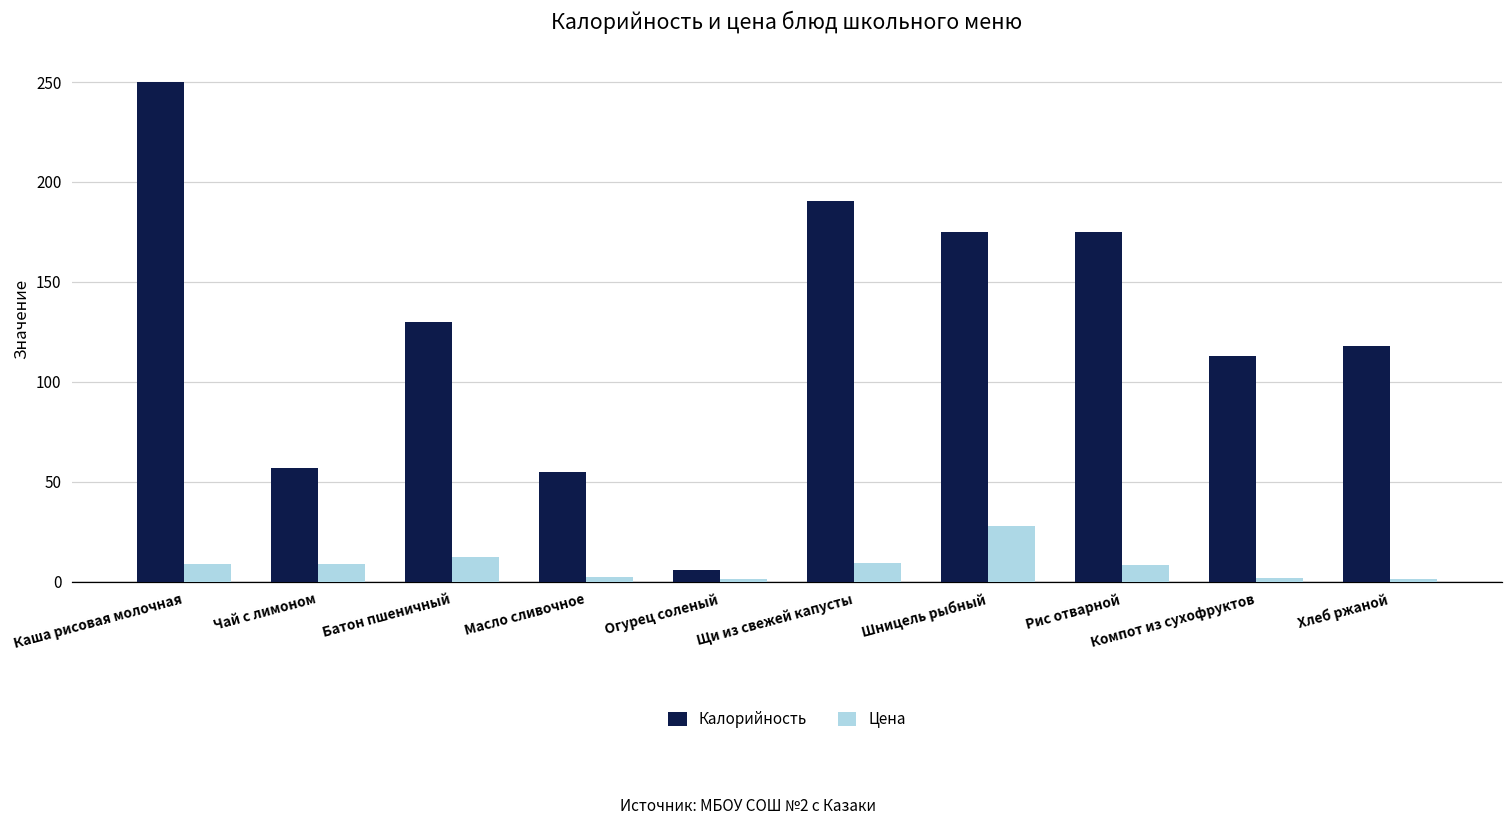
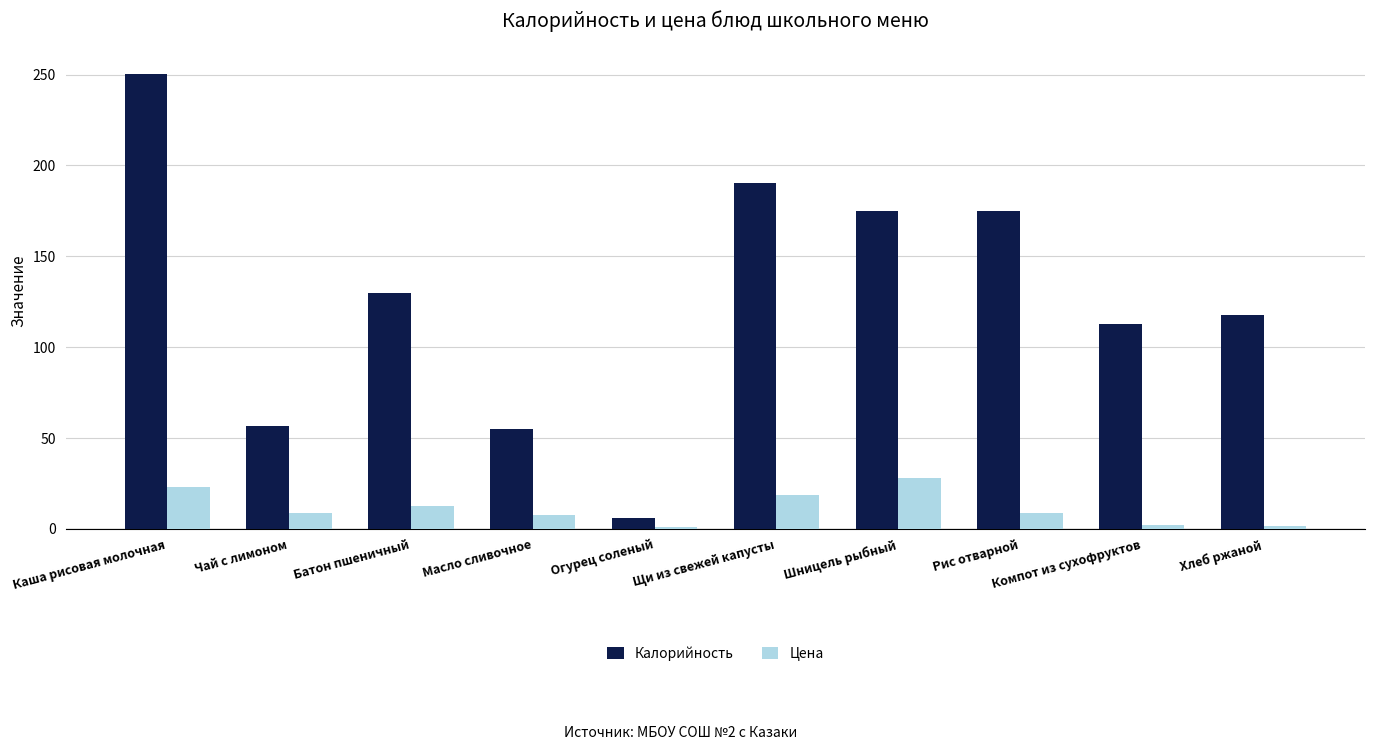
  {
    "Калорийность": {
      "Каша рисовая молочная": 250,
      "Чай с лимоном": 57,
      "Батон пшеничный": 130,
      "Масло сливочное": 55,
      "Огурец соленый": 6,
      "Щи из свежей капусты": 191,
      "Шницель рыбный": 175,
      "Рис отварной": 175,
      "Компот из сухофруктов": 113,
      "Хлеб ржаной": 118
    },
    "Цена": {
-     "Каша рисовая молочная": 9,
+     "Каша рисовая молочная": 23,
      "Чай с лимоном": 9,
      "Батон пшеничный": 12,
-     "Масло сливочное": 3,
-     "Щи из свежей капусты": 10,
+     "Масло сливочное": 7,
+     "Щи из свежей капусты": 19,
      "Шницель рыбный": 28,
      "Рис отварной": 9,
      "Компот из сухофруктов": 2,
      "Хлеб ржаной": 2
    }
  }
